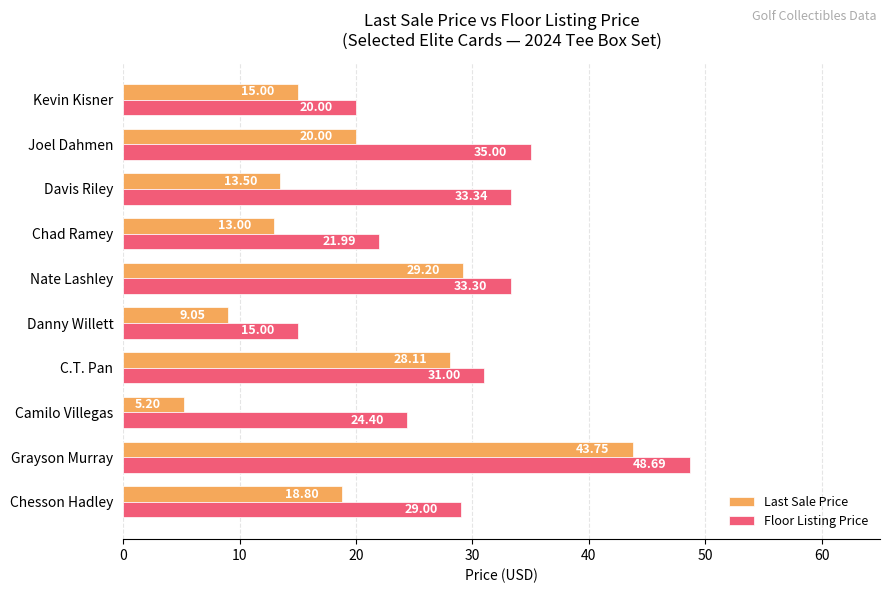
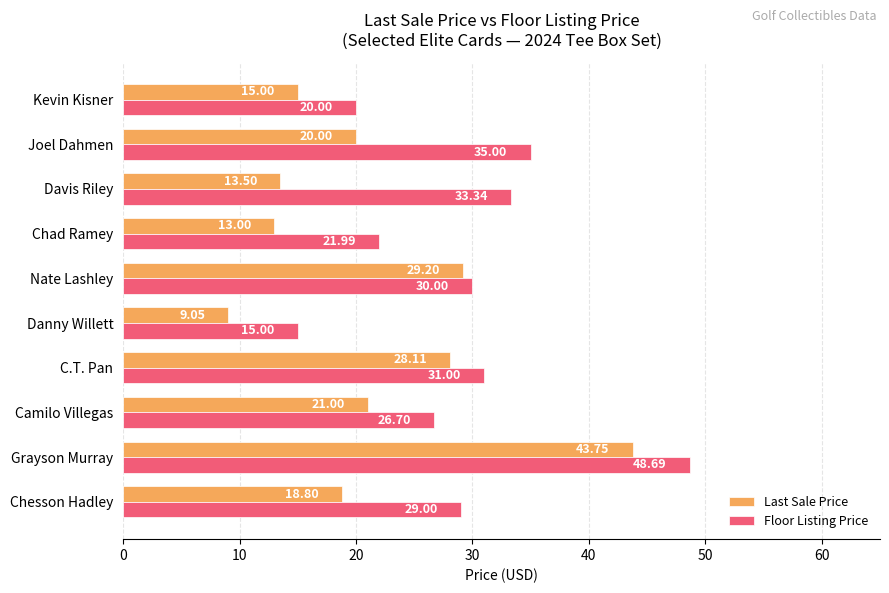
  {
    "Last Sale Price": {
      "Kevin Kisner": 15.00,
      "Joel Dahmen": 20.00,
      "Davis Riley": 13.50,
      "Chad Ramey": 13.00,
      "Nate Lashley": 29.20,
      "Danny Willett": 9.05,
      "C.T. Pan": 28.11,
-     "Camilo Villegas": 5.20,
+     "Camilo Villegas": 21.00,
      "Grayson Murray": 43.75,
      "Chesson Hadley": 18.80
    },
    "Floor Listing Price": {
      "Kevin Kisner": 20.00,
      "Joel Dahmen": 35.00,
      "Davis Riley": 33.34,
      "Chad Ramey": 21.99,
-     "Nate Lashley": 33.30,
+     "Nate Lashley": 30.00,
      "Danny Willett": 15.00,
      "C.T. Pan": 31.00,
-     "Camilo Villegas": 24.40,
+     "Camilo Villegas": 26.70,
      "Grayson Murray": 48.69,
      "Chesson Hadley": 29.00
    }
  }
